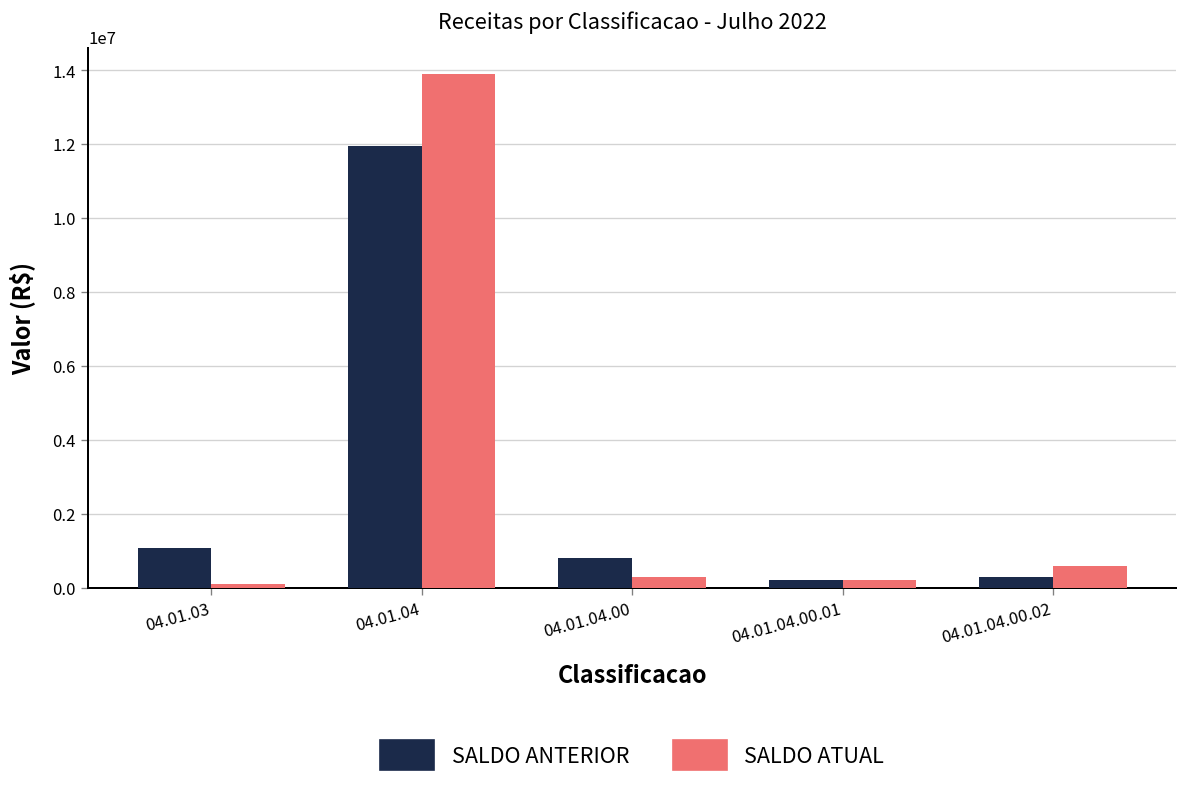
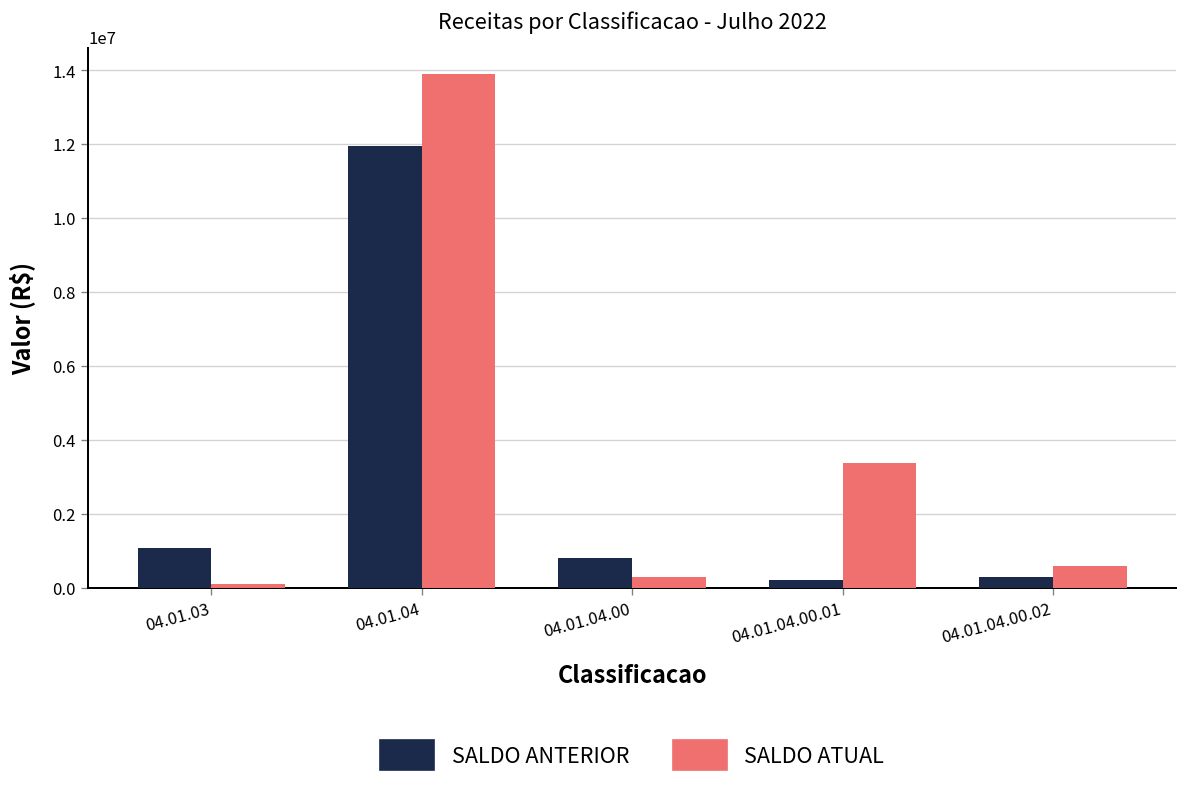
  {
    "SALDO ANTERIOR": {
      "04.01.03": 1100000,
      "04.01.04": 12000000,
      "04.01.04.00": 800000,
      "04.01.04.00.01": 200000,
      "04.01.04.00.02": 300000
    },
    "SALDO ATUAL": {
      "04.01.03": 100000,
      "04.01.04": 13900000,
      "04.01.04.00": 300000,
-     "04.01.04.00.01": 200000,
+     "04.01.04.00.01": 3400000,
      "04.01.04.00.02": 600000
    }
  }
